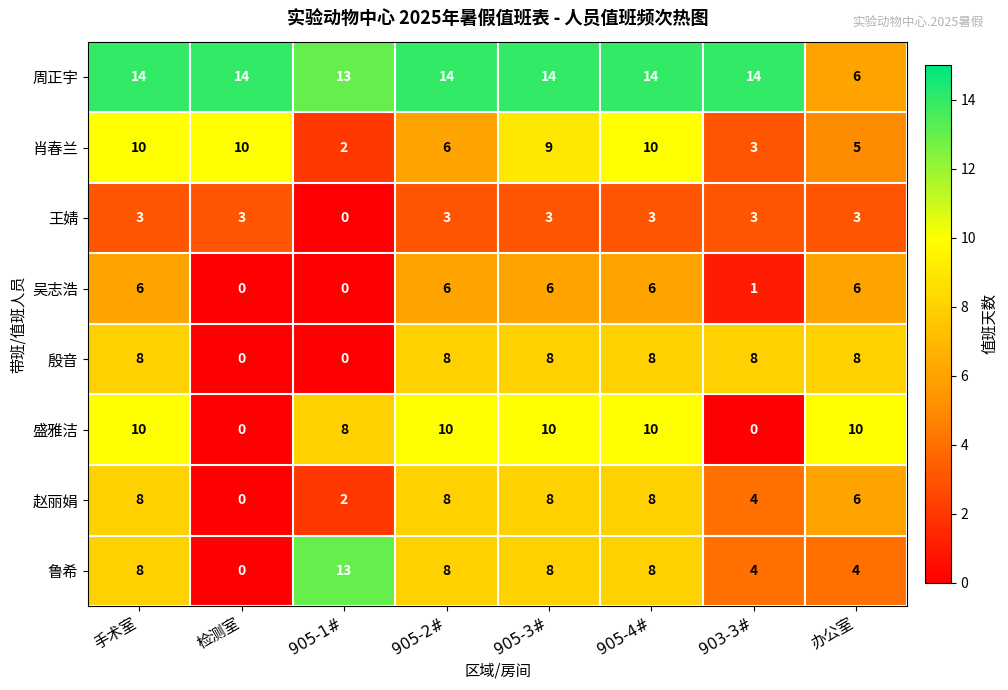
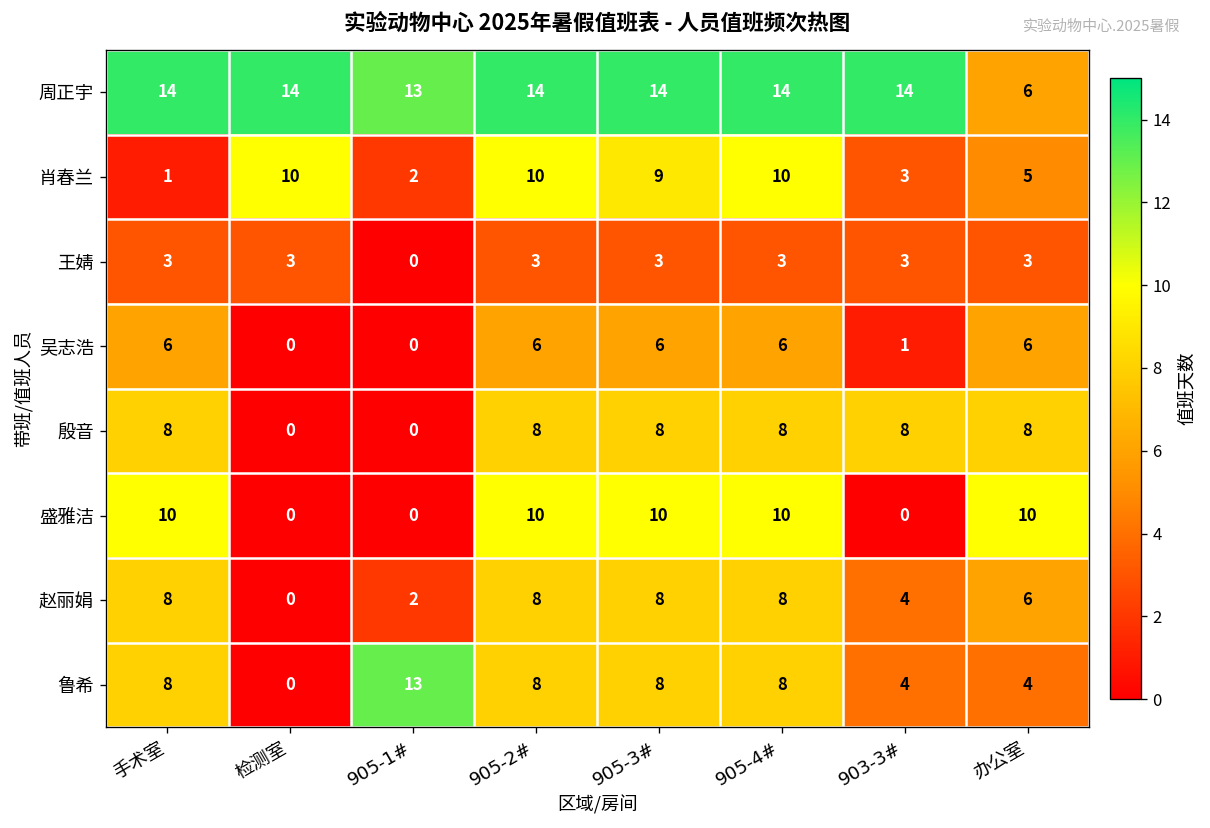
  {
    "周正宇": {
      "手术室": 14,
      "检测室": 14,
      "905-1#": 13,
      "905-2#": 14,
      "905-3#": 14,
      "905-4#": 14,
      "903-3#": 14,
      "办公室": 6
    },
    "肖春兰": {
-     "手术室": 10,
+     "手术室": 1,
      "检测室": 10,
      "905-1#": 2,
-     "905-2#": 6,
+     "905-2#": 10,
      "905-3#": 9,
      "905-4#": 10,
      "903-3#": 3,
      "办公室": 5
    },
    "王婧": {
      "手术室": 3,
      "检测室": 3,
      "905-1#": 0,
      "905-2#": 3,
      "905-3#": 3,
      "905-4#": 3,
      "903-3#": 3,
      "办公室": 3
    },
    "吴志浩": {
      "手术室": 6,
      "检测室": 0,
      "905-1#": 0,
      "905-2#": 6,
      "905-3#": 6,
      "905-4#": 6,
      "903-3#": 1,
      "办公室": 6
    },
    "殷音": {
      "手术室": 8,
      "检测室": 0,
      "905-1#": 0,
      "905-2#": 8,
      "905-3#": 8,
      "905-4#": 8,
      "903-3#": 8,
      "办公室": 8
    },
    "盛雅洁": {
      "手术室": 10,
      "检测室": 0,
-     "905-1#": 8,
+     "905-1#": 0,
      "905-2#": 10,
      "905-3#": 10,
      "905-4#": 10,
      "903-3#": 0,
      "办公室": 10
    },
    "赵丽娟": {
      "手术室": 8,
      "检测室": 0,
      "905-1#": 2,
      "905-2#": 8,
      "905-3#": 8,
      "905-4#": 8,
      "903-3#": 4,
      "办公室": 6
    },
    "鲁希": {
      "手术室": 8,
      "检测室": 0,
      "905-1#": 13,
      "905-2#": 8,
      "905-3#": 8,
      "905-4#": 8,
      "903-3#": 4,
      "办公室": 4
    }
  }
